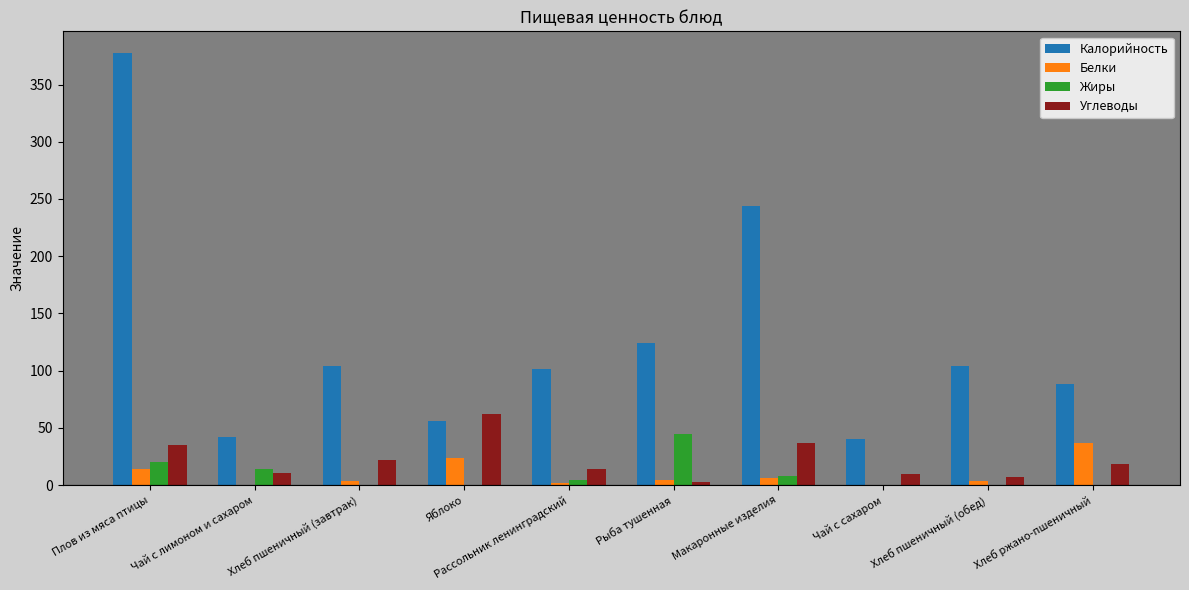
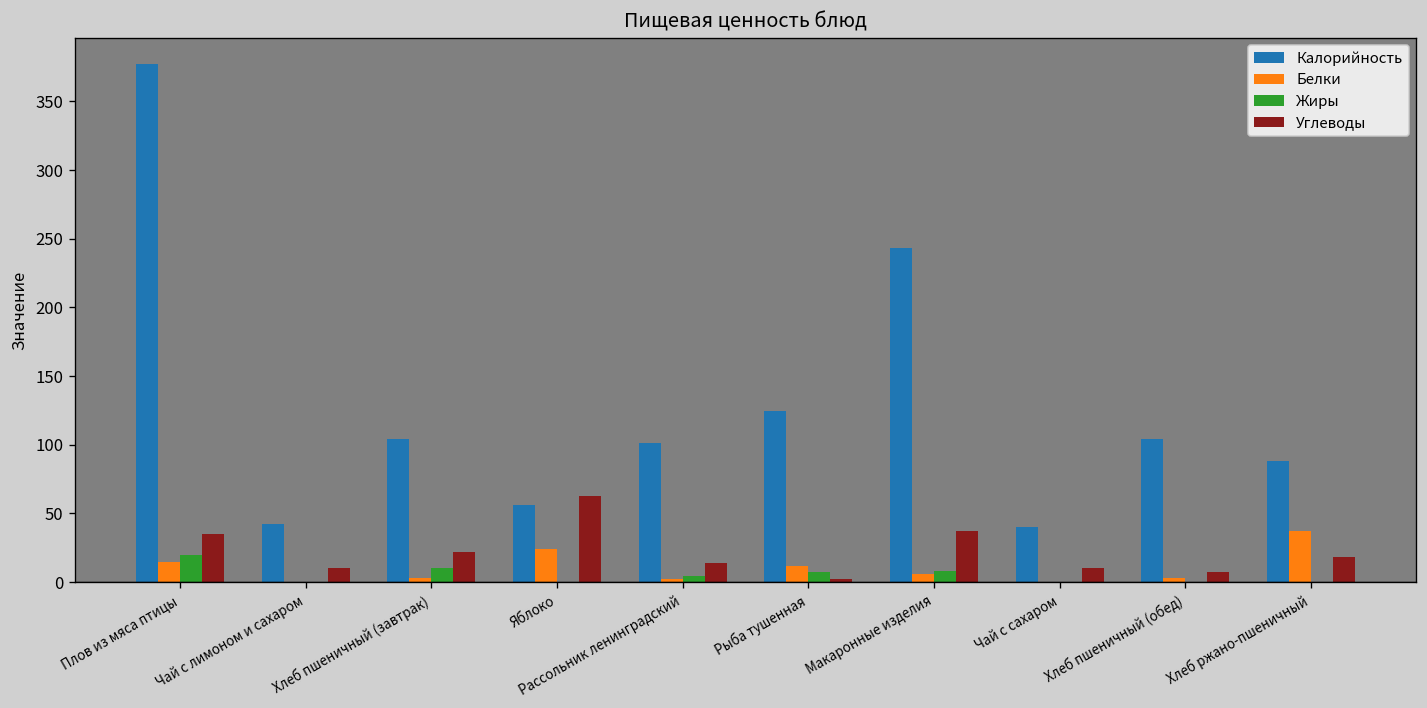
  {
    "Калорийность": {
      "Плов из мяса птицы": 378,
      "Чай с лимоном и сахаром": 42,
      "Хлеб пшеничный (завтрак)": 104,
      "Яблоко": 56,
      "Рассольник ленинградский": 102,
      "Рыба тушенная": 125,
      "Макаронные изделия": 244,
      "Чай с сахаром": 40,
      "Хлеб пшеничный (обед)": 104,
      "Хлеб ржано-пшеничный": 88
    },
    "Белки": {
      "Плов из мяса птицы": 14,
      "Хлеб пшеничный (завтрак)": 3,
      "Яблоко": 24,
-     "Рыба тушенная": 5,
+     "Рыба тушенная": 12,
      "Макаронные изделия": 6,
      "Чай с сахаром": 0,
      "Хлеб пшеничный (обед)": 3,
      "Хлеб ржано-пшеничный": 37
    },
    "Жиры": {
      "Плов из мяса птицы": 20,
-     "Чай с лимоном и сахаром": 14,
-     "Хлеб пшеничный (завтрак)": 0,
+     "Чай с лимоном и сахаром": 0,
+     "Хлеб пшеничный (завтрак)": 10,
      "Рассольник ленинградский": 4,
-     "Рыба тушенная": 45,
+     "Рыба тушенная": 7,
      "Макаронные изделия": 8,
      "Чай с сахаром": 0
    },
    "Углеводы": {
      "Плов из мяса птицы": 35,
      "Чай с лимоном и сахаром": 10,
      "Хлеб пшеничный (завтрак)": 22,
      "Яблоко": 62,
      "Рассольник ленинградский": 14,
      "Рыба тушенная": 3,
      "Макаронные изделия": 37,
      "Чай с сахаром": 10,
      "Хлеб пшеничный (обед)": 7,
      "Хлеб ржано-пшеничный": 18
    }
  }
